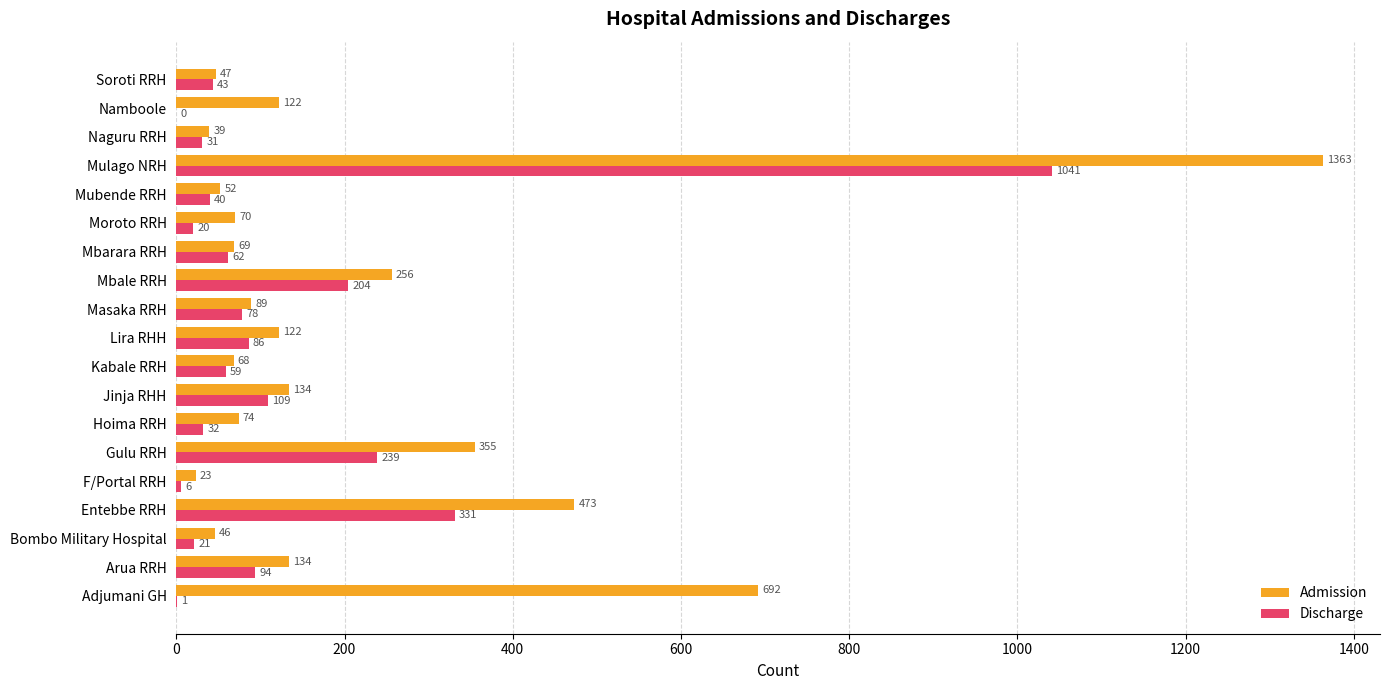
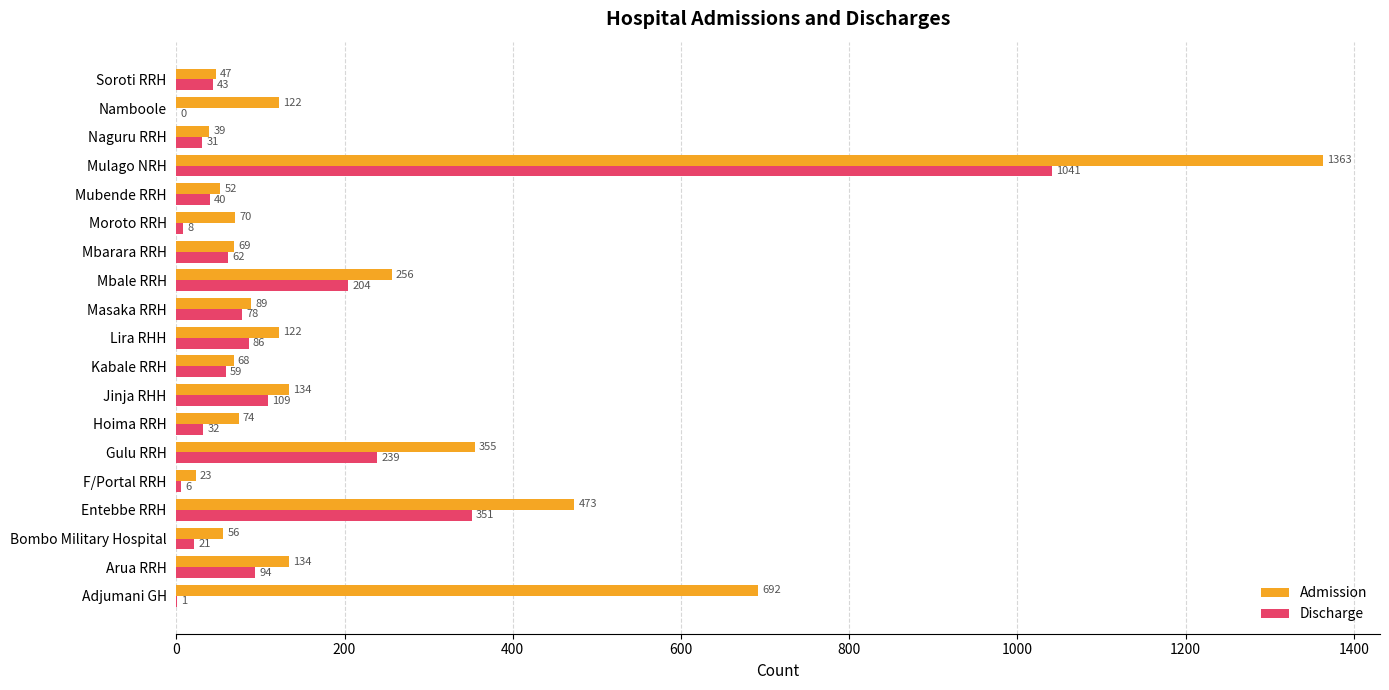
  {
    "Admission": {
      "Soroti RRH": 47,
      "Namboole": 122,
      "Naguru RRH": 39,
      "Mulago NRH": 1363,
      "Mubende RRH": 52,
      "Moroto RRH": 70,
      "Mbarara RRH": 69,
      "Mbale RRH": 256,
      "Masaka RRH": 89,
      "Lira RHH": 122,
      "Kabale RRH": 68,
      "Jinja RHH": 134,
      "Hoima RRH": 74,
      "Gulu RRH": 355,
      "F/Portal RRH": 23,
      "Entebbe RRH": 473,
-     "Bombo Military Hospital": 46,
+     "Bombo Military Hospital": 56,
      "Arua RRH": 134,
      "Adjumani GH": 692
    },
    "Discharge": {
      "Soroti RRH": 43,
      "Namboole": 0,
      "Naguru RRH": 31,
      "Mulago NRH": 1041,
      "Mubende RRH": 40,
-     "Moroto RRH": 20,
+     "Moroto RRH": 8,
      "Mbarara RRH": 62,
      "Mbale RRH": 204,
      "Masaka RRH": 78,
      "Lira RHH": 86,
      "Kabale RRH": 59,
      "Jinja RHH": 109,
      "Hoima RRH": 32,
      "Gulu RRH": 239,
      "F/Portal RRH": 6,
-     "Entebbe RRH": 331,
+     "Entebbe RRH": 351,
      "Bombo Military Hospital": 21,
      "Arua RRH": 94,
      "Adjumani GH": 1
    }
  }
